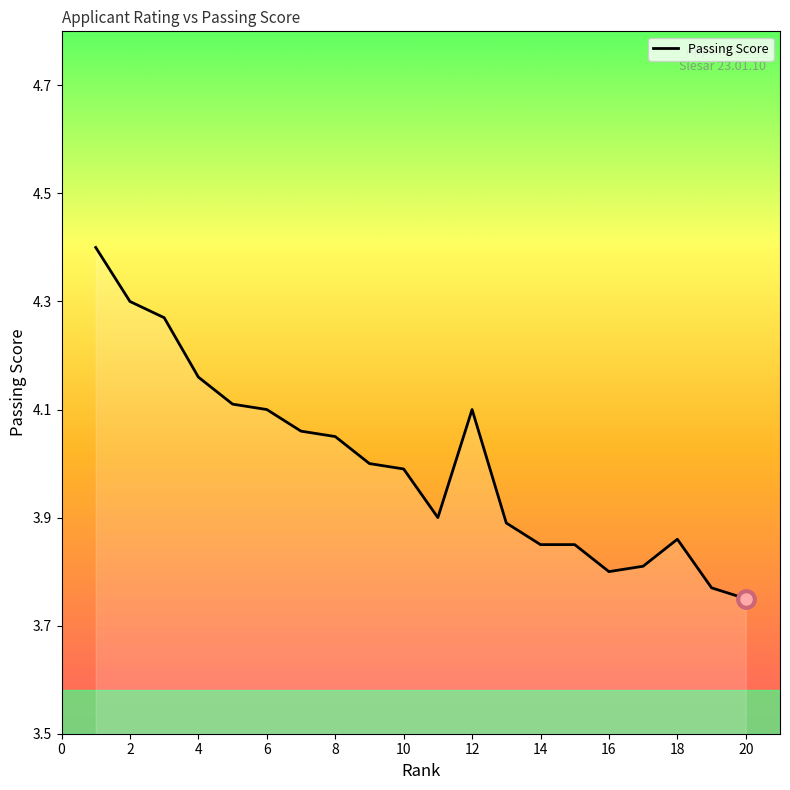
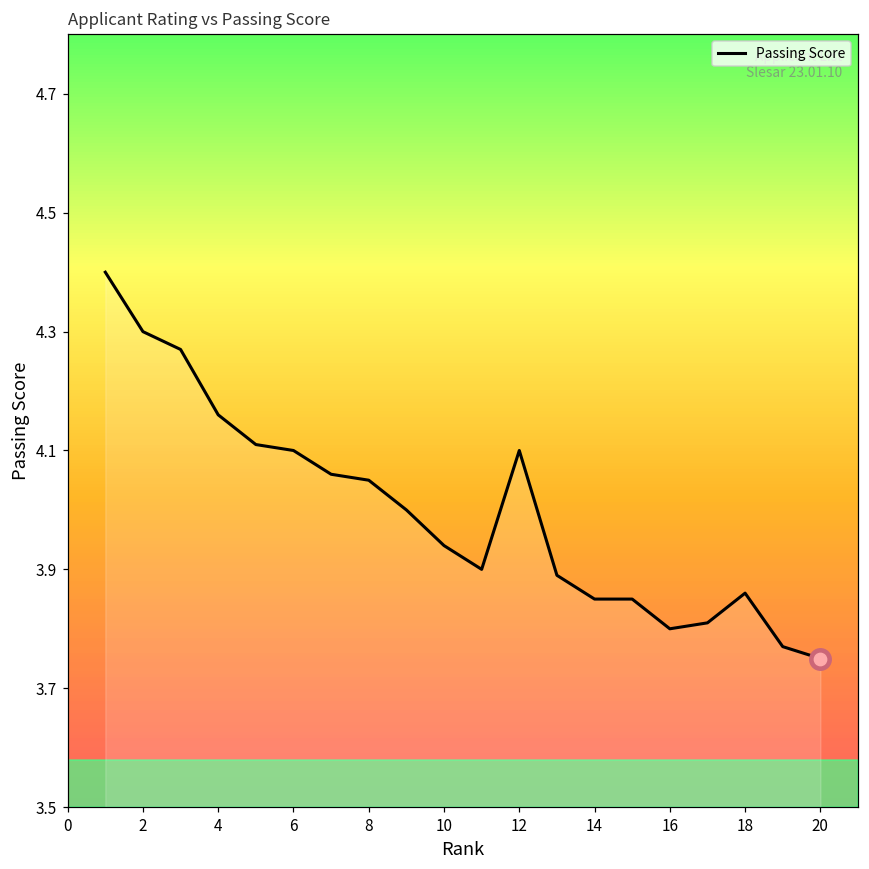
  {
    "Passing Score": {
      "2": 4.30,
      "4": 4.16,
      "6": 4.10,
      "8": 4.05,
-     "10": 3.99,
+     "10": 3.94,
      "12": 4.10,
      "14": 3.85,
      "16": 3.80,
      "18": 3.86
    }
  }
